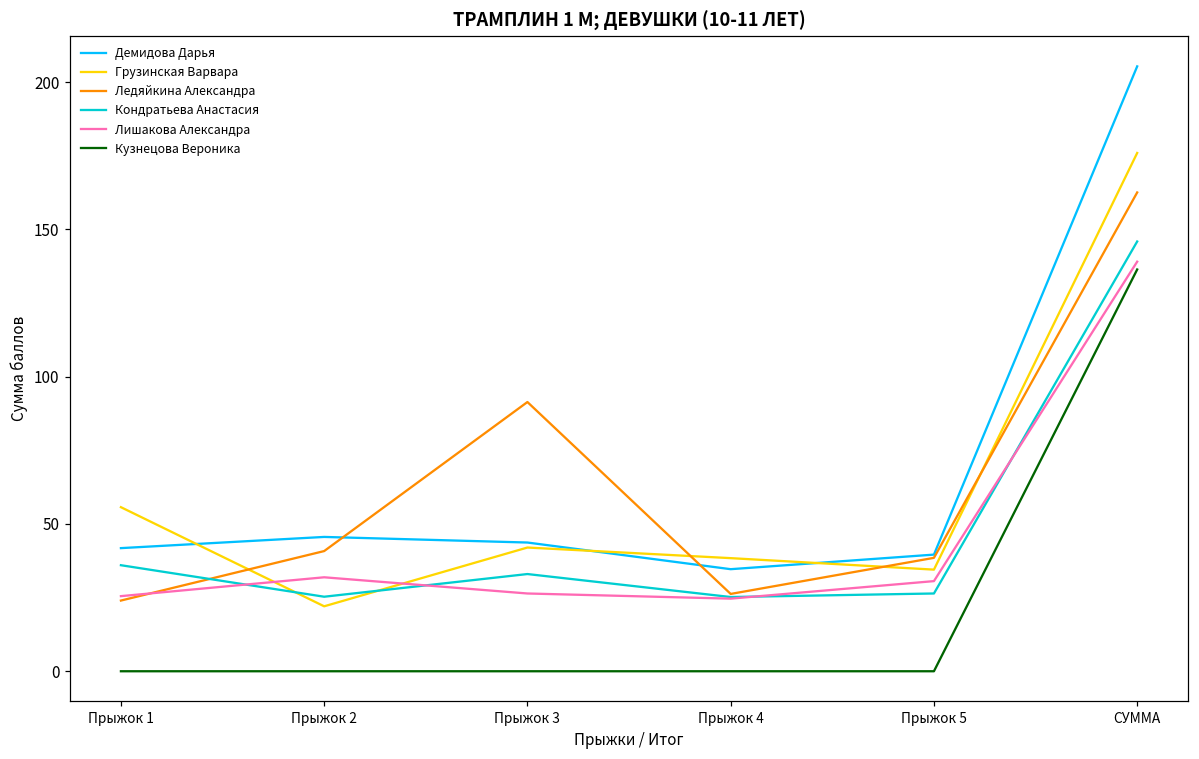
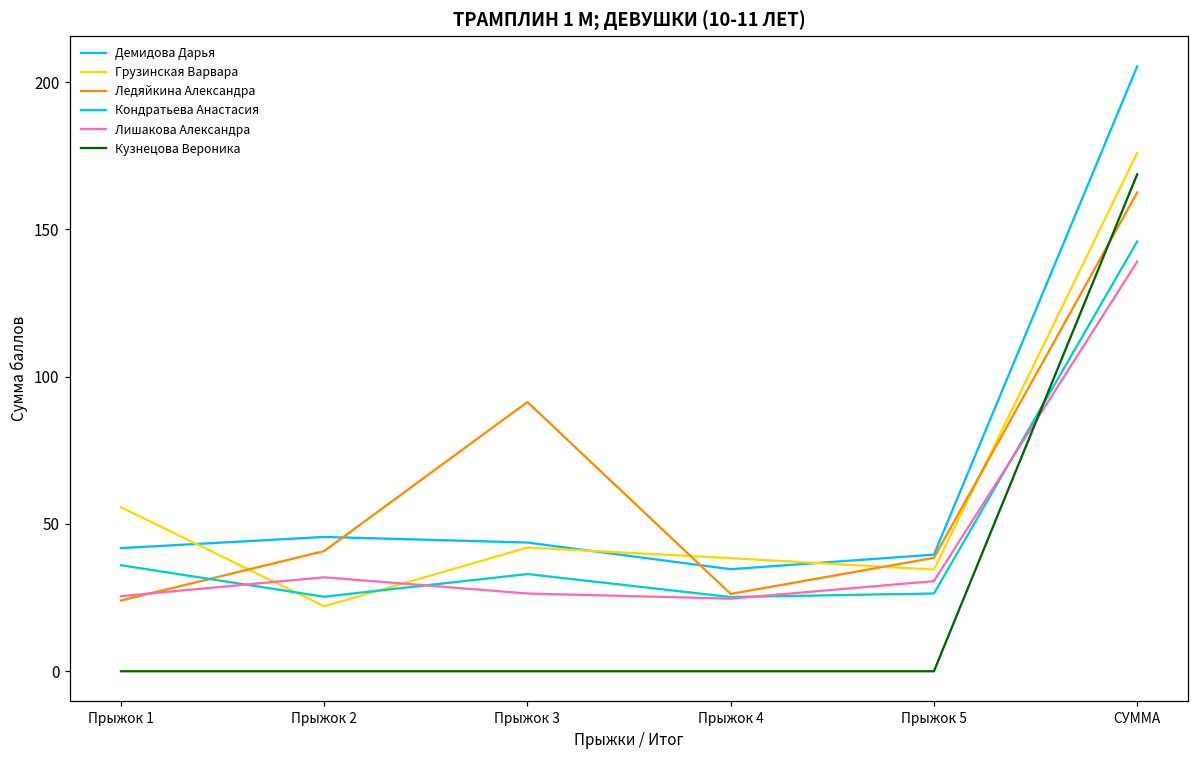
  {
    "Грузинская Варвара": {
      "Прыжок 1": 56,
      "Прыжок 2": 22,
      "Прыжок 3": 42,
      "Прыжок 4": 38,
      "Прыжок 5": 35,
      "СУММА": 176
    },
    "Ледяйкина Александра": {
      "Прыжок 1": 24,
      "Прыжок 2": 41,
      "Прыжок 3": 91,
      "Прыжок 4": 26,
      "Прыжок 5": 39,
      "СУММА": 163
    },
    "Лишакова Александра": {
      "Прыжок 1": 26,
      "Прыжок 2": 32,
      "Прыжок 3": 26,
      "Прыжок 5": 31,
      "СУММА": 139
    },
    "Кузнецова Вероника": {
      "Прыжок 1": 0,
      "Прыжок 2": 0,
      "Прыжок 3": 0,
      "Прыжок 4": 0,
      "Прыжок 5": 0,
-     "СУММА": 136
+     "СУММА": 169
    }
  }
